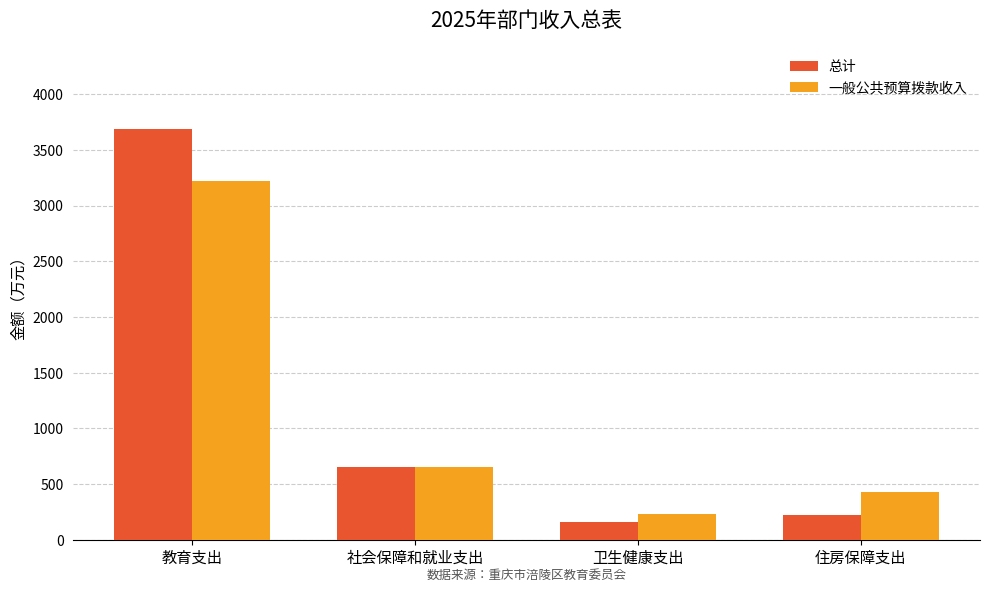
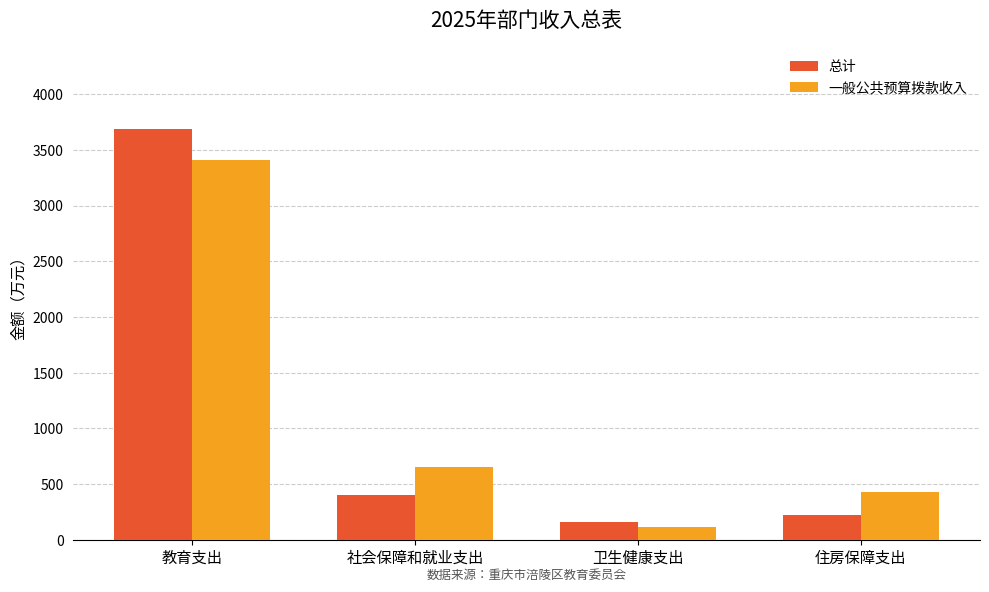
  {
    "总计": {
      "教育支出": 3680,
-     "社会保障和就业支出": 650,
+     "社会保障和就业支出": 400,
      "卫生健康支出": 160,
      "住房保障支出": 220
    },
    "一般公共预算拨款收入": {
-     "教育支出": 3220,
+     "教育支出": 3410,
      "社会保障和就业支出": 650,
-     "卫生健康支出": 230,
+     "卫生健康支出": 110,
      "住房保障支出": 430
    }
  }
